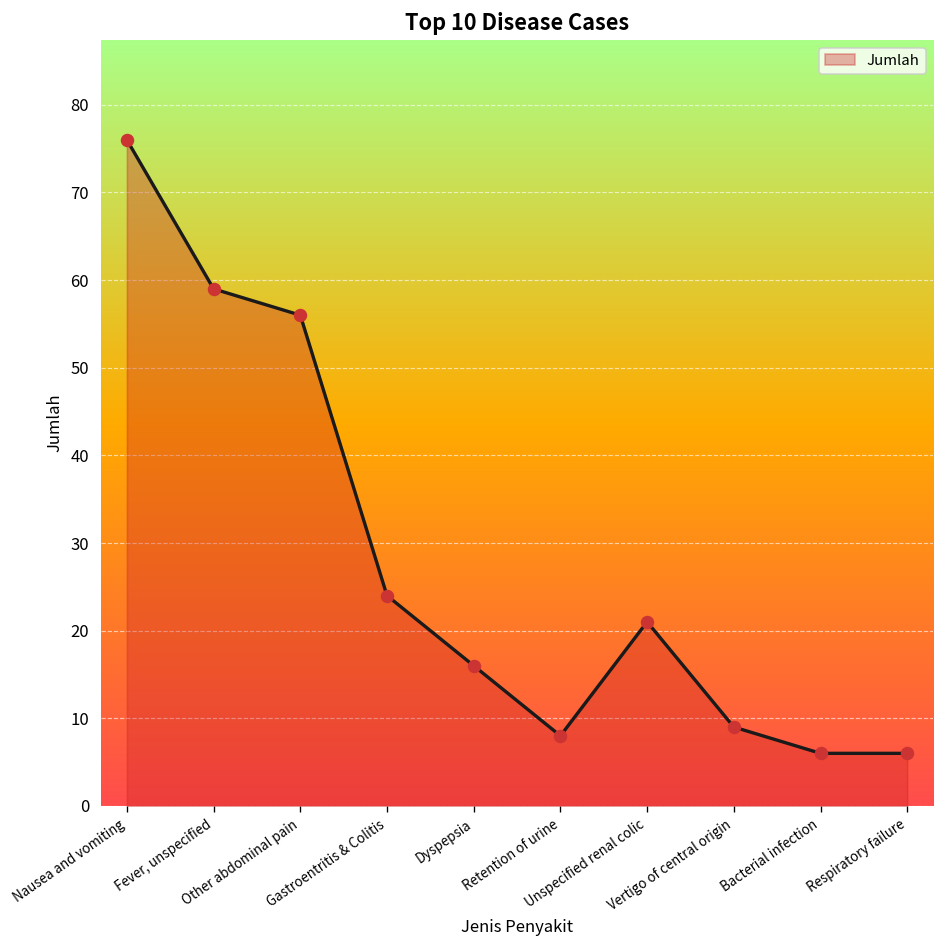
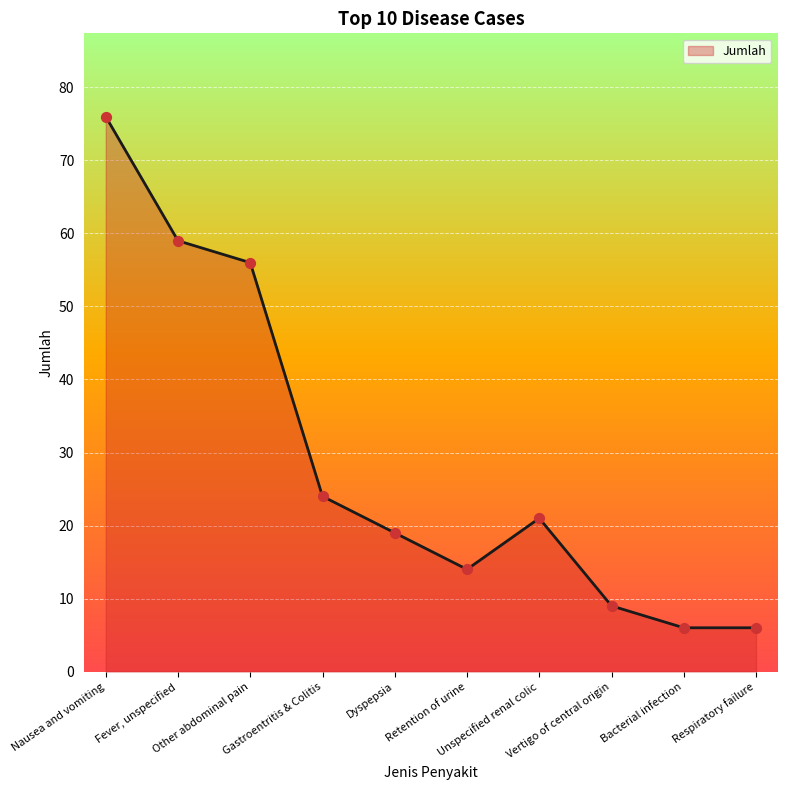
  {
    "Nausea and vomiting": 76,
    "Fever, unspecified": 59,
    "Other abdominal pain": 56,
    "Gastroentritis & Colitis": 24,
-   "Dyspepsia": 16,
-   "Retention of urine": 8,
+   "Dyspepsia": 19,
+   "Retention of urine": 14,
    "Unspecified renal colic": 21,
    "Vertigo of central origin": 9,
    "Bacterial infection": 6,
    "Respiratory failure": 6
  }
